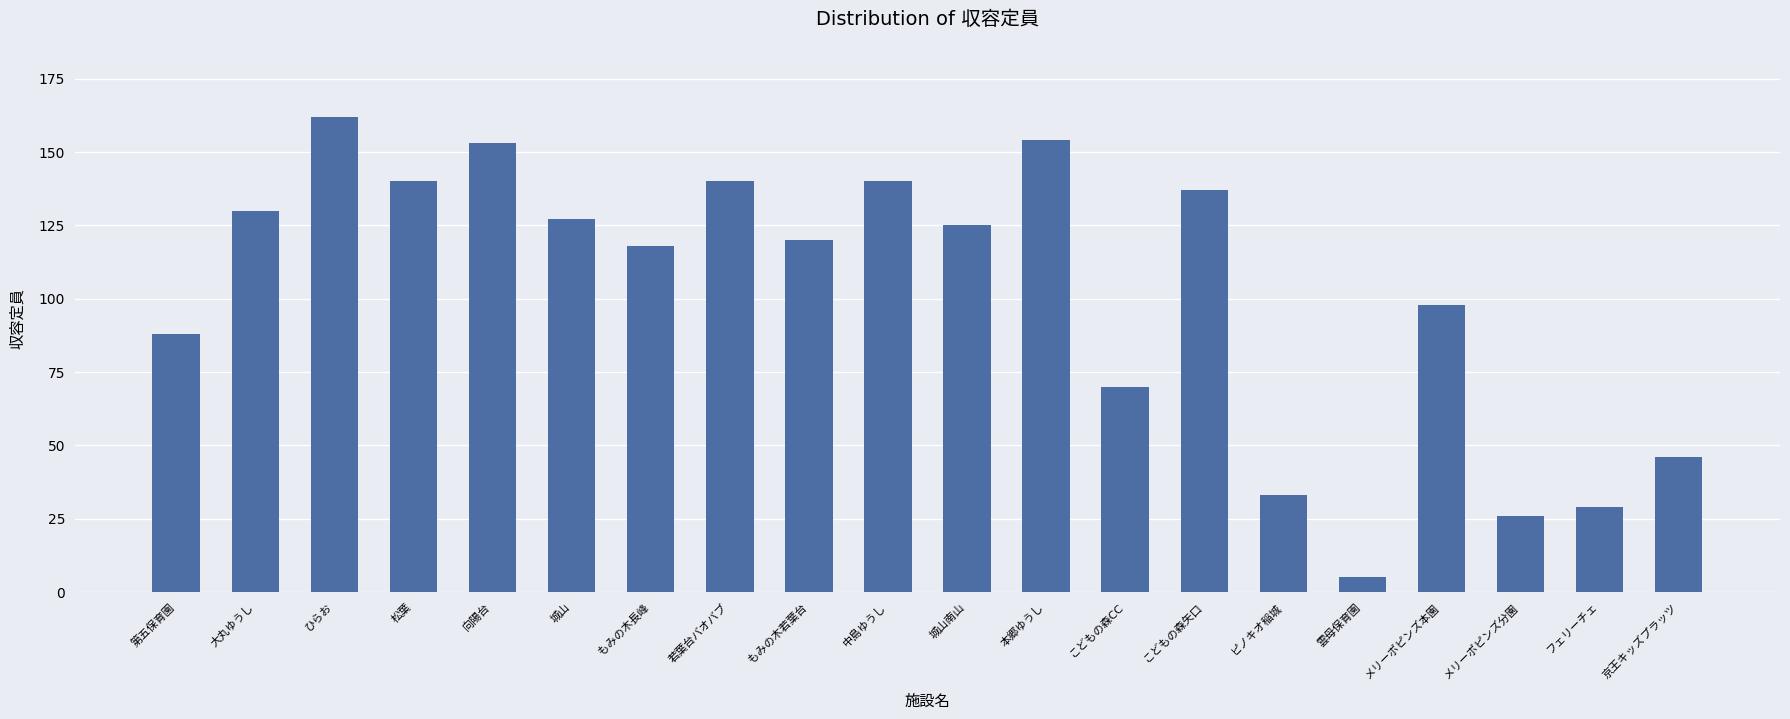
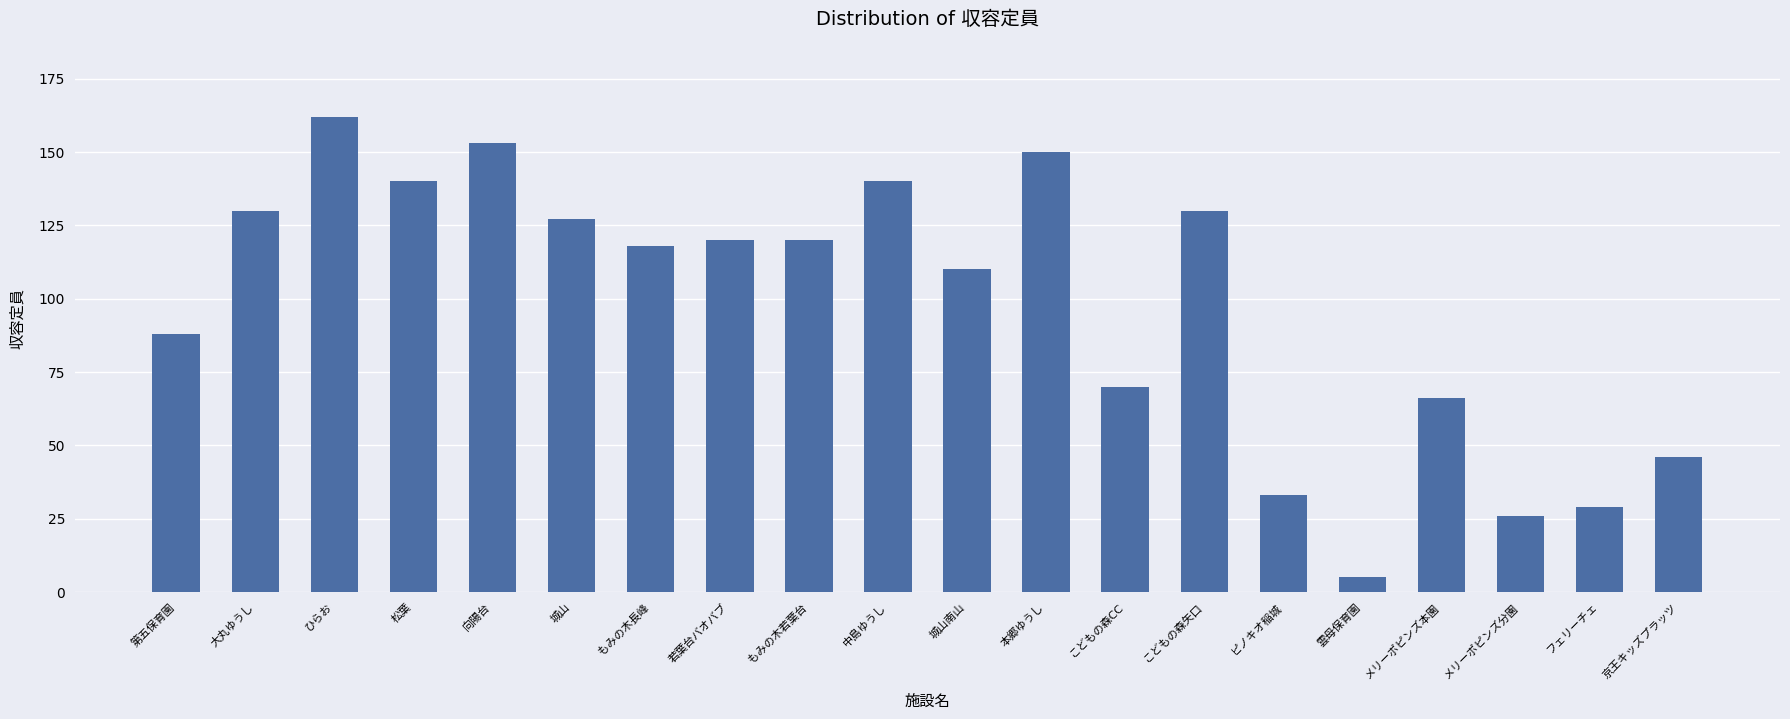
  {
    "第五保育園": 88,
    "大丸ゆうし": 130,
    "ひらお": 162,
    "松葉": 140,
    "向陽台": 153,
    "城山": 127,
    "もみの木長峰": 118,
-   "若葉台バオバブ": 140,
+   "若葉台バオバブ": 120,
    "もみの木若葉台": 120,
    "中島ゆうし": 140,
-   "城山南山": 125,
-   "本郷ゆうし": 154,
+   "城山南山": 110,
+   "本郷ゆうし": 150,
    "こどもの森CC": 70,
-   "こどもの森矢口": 137,
+   "こどもの森矢口": 130,
    "ピノキオ稲城": 33,
    "雲母保育園": 5,
-   "メリーポピンズ本園": 98,
+   "メリーポピンズ本園": 66,
    "メリーポピンズ分園": 26,
    "フェリーチェ": 29,
    "京王キッズプラッツ": 46
  }
